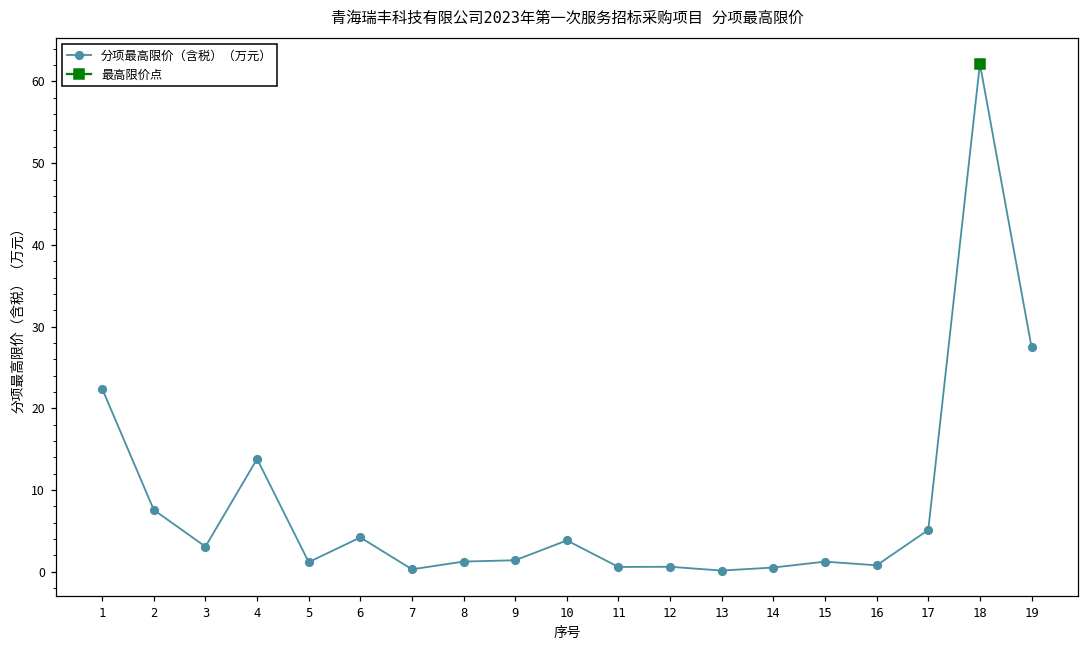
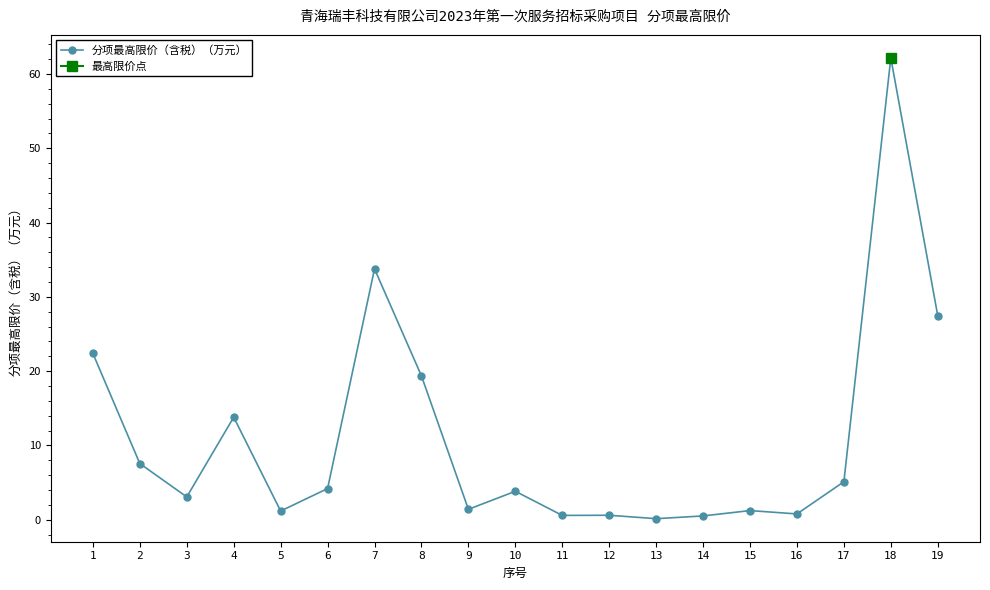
  {
    "分项最高限价（含税）（万元）": {
      "1": 22,
      "2": 8,
      "3": 3,
      "4": 14,
      "5": 1,
      "6": 4,
-     "7": 0,
-     "8": 1,
+     "7": 34,
+     "8": 19,
      "9": 1,
      "10": 4,
      "11": 1,
      "12": 1,
      "13": 0,
      "14": 1,
      "15": 1,
      "16": 1,
      "17": 5,
      "19": 27
    }
  }
